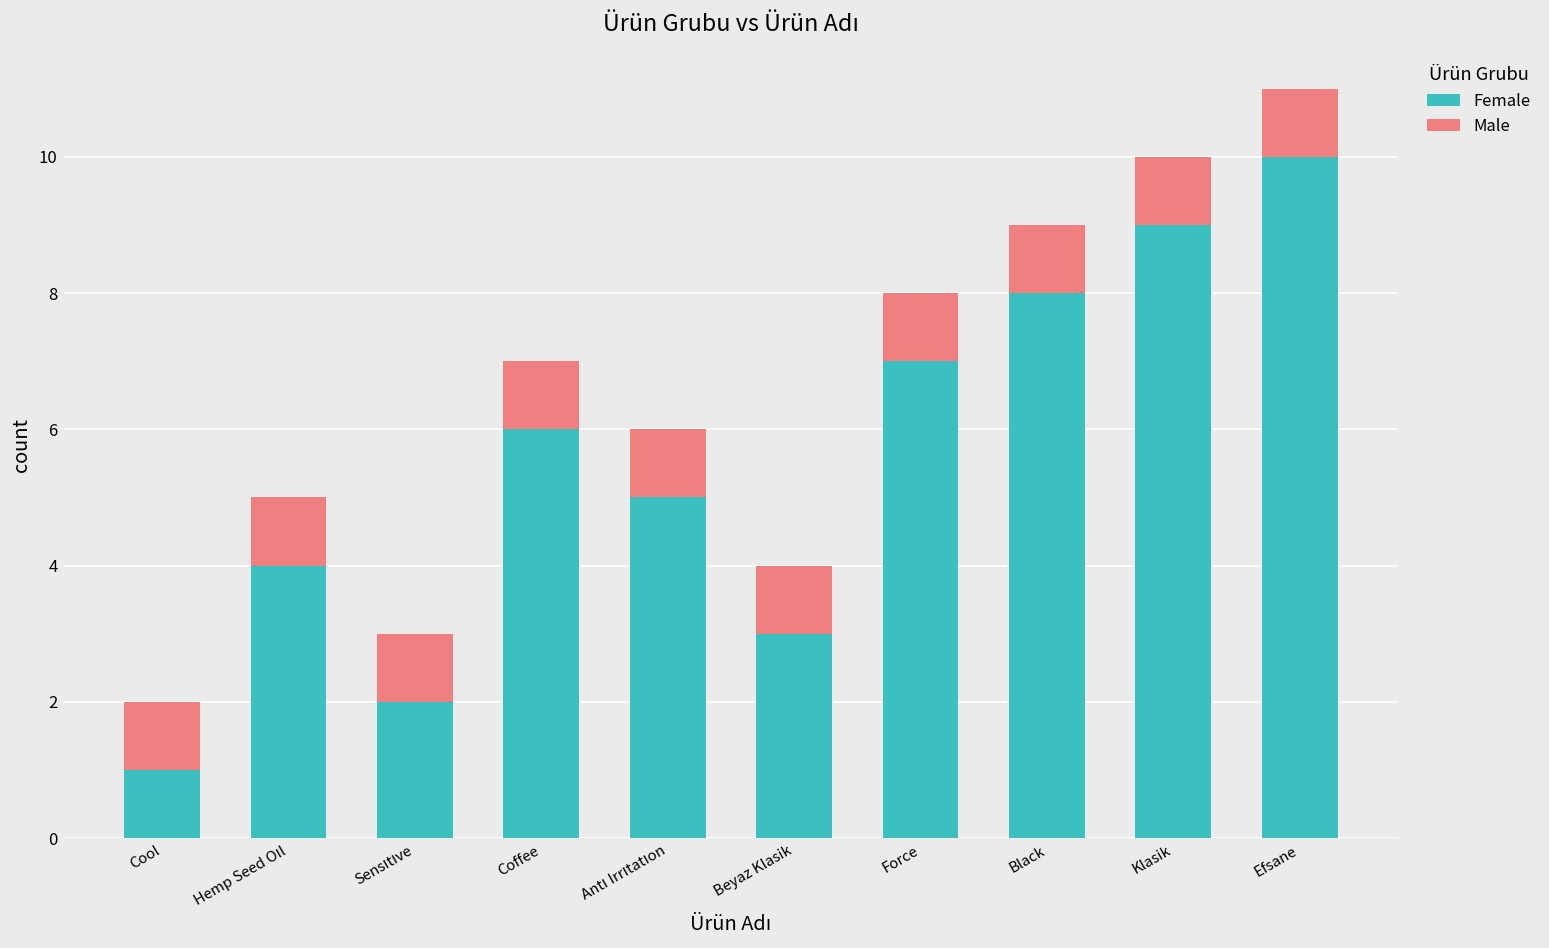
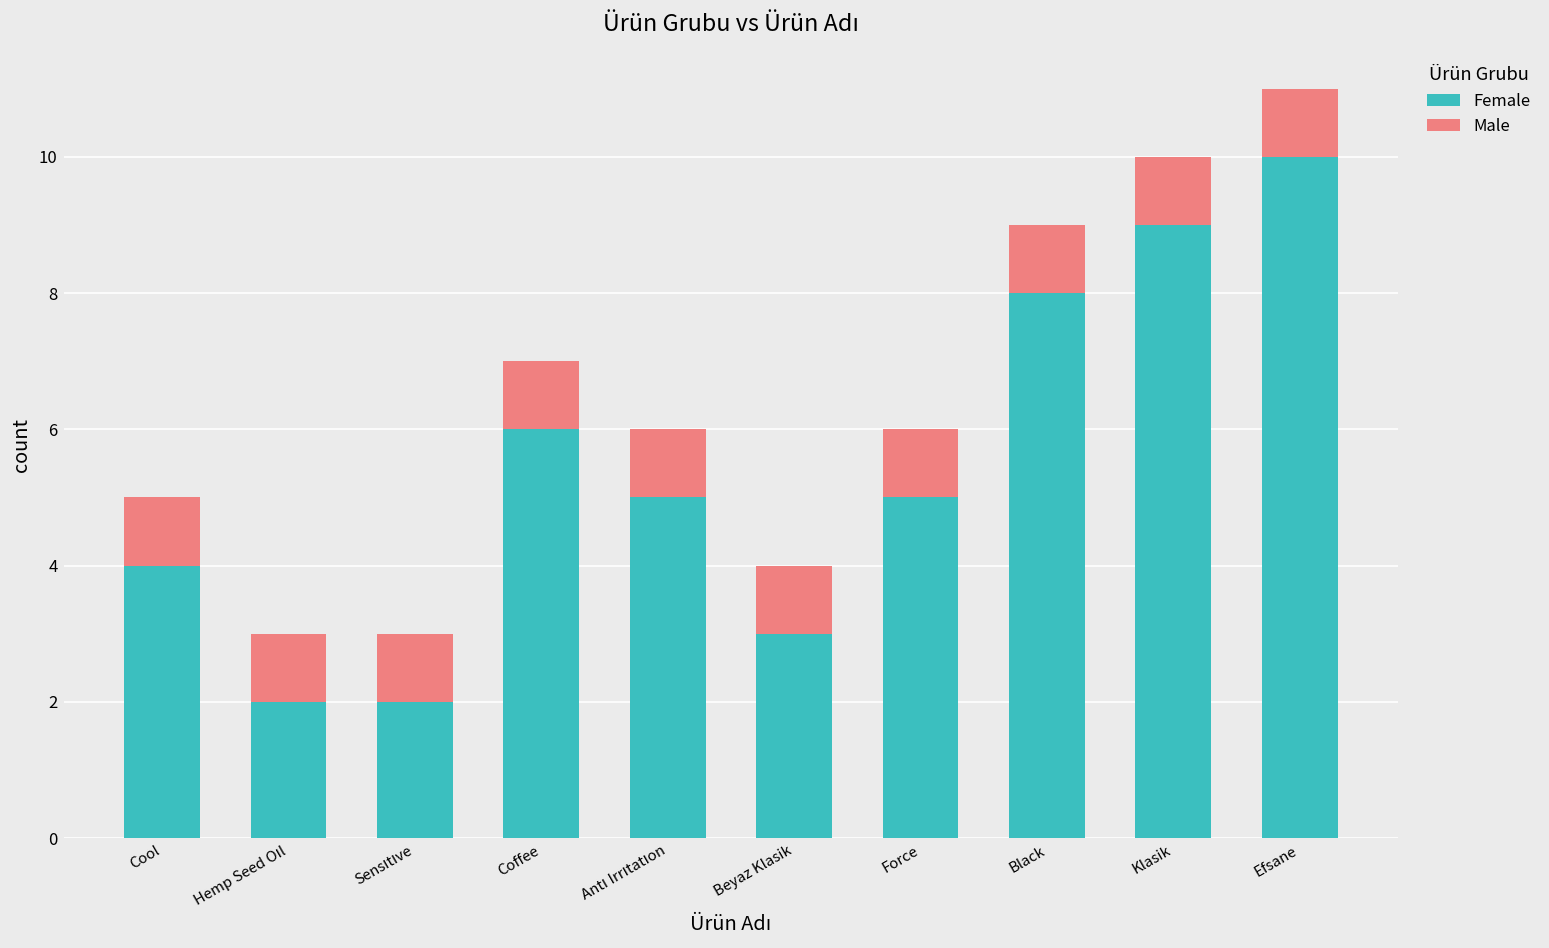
  {
    "Female": {
-     "Cool": 1,
-     "Hemp Seed Oıl": 4,
+     "Cool": 4,
+     "Hemp Seed Oıl": 2,
      "Sensıtıve": 2,
      "Coffee": 6,
      "Antı Irrıtatıon": 5,
      "Beyaz Klasik": 3,
-     "Force": 7,
+     "Force": 5,
      "Black": 8,
      "Klasik": 9,
      "Efsane": 10
    },
    "Male": {
      "Cool": 1,
      "Hemp Seed Oıl": 1,
      "Sensıtıve": 1,
      "Coffee": 1,
      "Antı Irrıtatıon": 1,
      "Beyaz Klasik": 1,
      "Force": 1,
      "Black": 1,
      "Klasik": 1,
      "Efsane": 1
    }
  }
